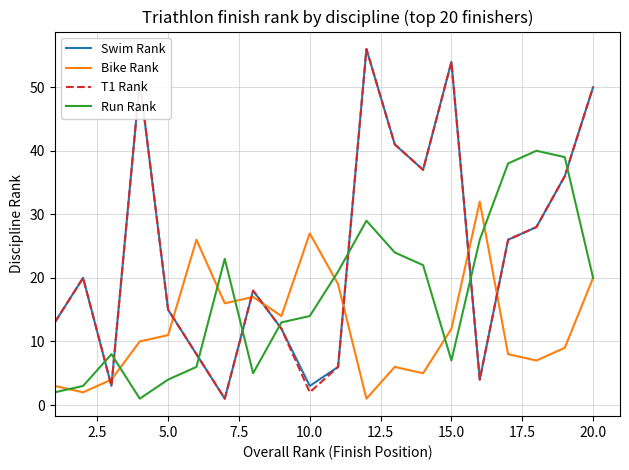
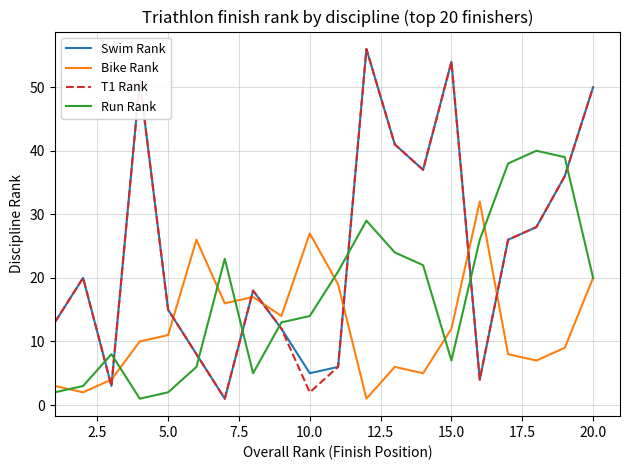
  {
    "Swim Rank": {
-     "10.0": 3
+     "10.0": 5
    },
    "Bike Rank": {
      "5.0": 11,
      "10.0": 27,
      "15.0": 12
    },
    "T1 Rank": {
      "10.0": 2
    },
    "Run Rank": {
-     "5.0": 4,
+     "5.0": 2,
      "10.0": 14,
      "15.0": 7
    }
  }
